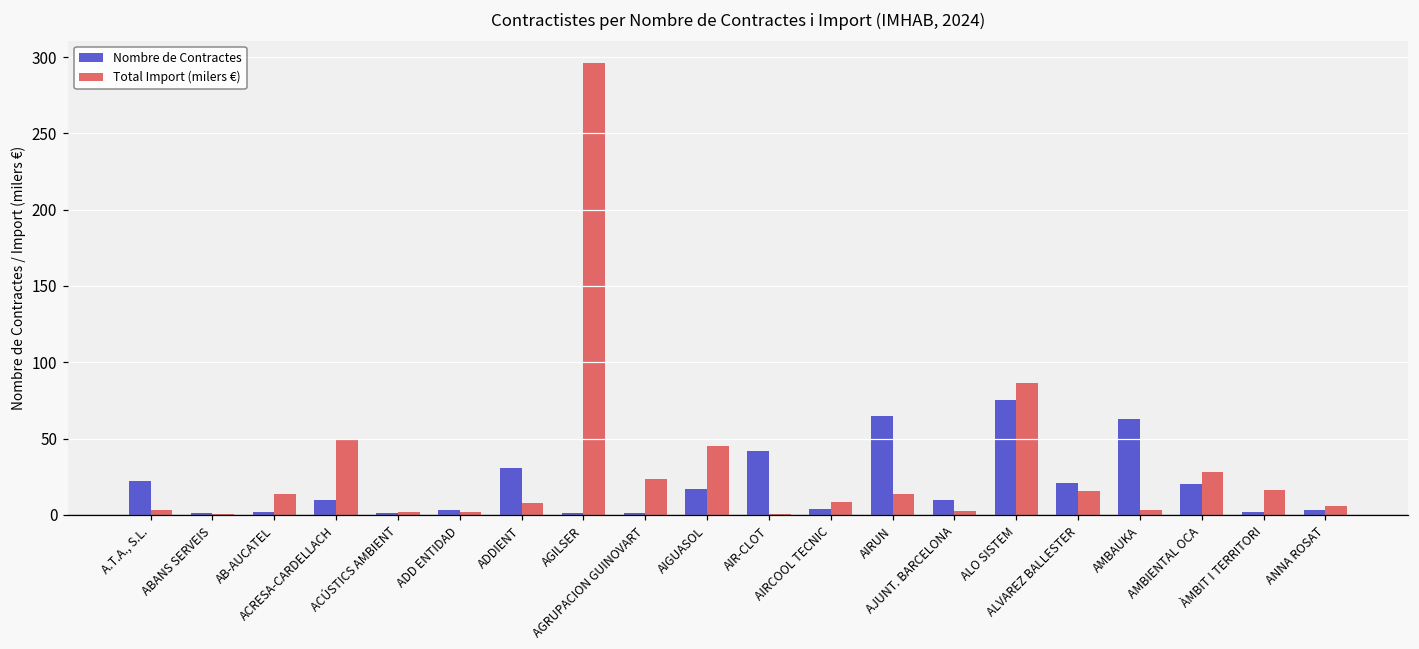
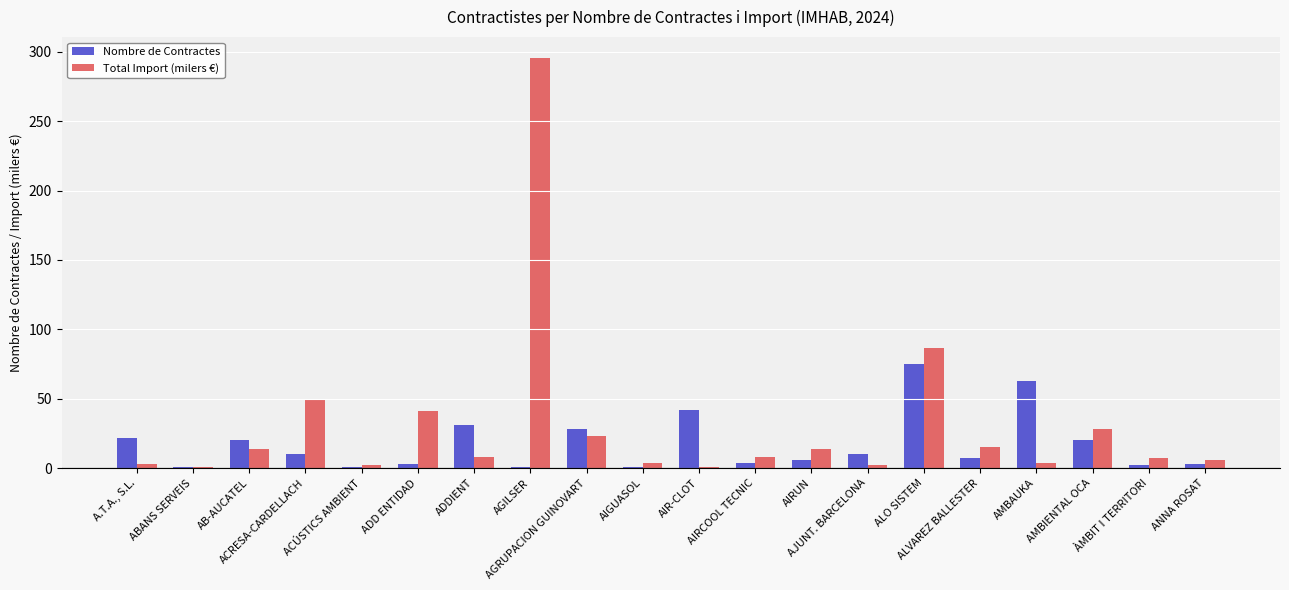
  {
    "Nombre de Contractes": {
      "A.T.A., S.L.": 22,
-     "AB-AUCATEL": 2,
+     "AB-AUCATEL": 20,
      "ACRESA-CARDELLACH": 10,
      "ADD ENTIDAD": 3,
      "ADDIENT": 31,
-     "AGRUPACION GUINOVART": 1,
-     "AIGUASOL": 17,
+     "AGRUPACION GUINOVART": 28,
+     "AIGUASOL": 1,
      "AIR-CLOT": 42,
      "AIRCOOL TECNIC": 4,
-     "AIRUN": 65,
+     "AIRUN": 6,
      "AJUNT. BARCELONA": 10,
      "ALO SISTEM": 75,
-     "ALVAREZ BALLESTER": 21,
+     "ALVAREZ BALLESTER": 7,
      "AMBAUKA": 63,
      "AMBIENTAL OCA": 20,
      "ÀMBIT I TERRITORI": 2,
      "ANNA ROSAT": 3
    },
    "Total Import (milers €)": {
      "A.T.A., S.L.": 3,
      "AB-AUCATEL": 14,
      "ACRESA-CARDELLACH": 49,
      "ACÚSTICS AMBIENT": 2,
-     "ADD ENTIDAD": 2,
+     "ADD ENTIDAD": 41,
      "ADDIENT": 8,
      "AGILSER": 296,
      "AGRUPACION GUINOVART": 23,
-     "AIGUASOL": 45,
+     "AIGUASOL": 4,
      "AIRCOOL TECNIC": 8,
      "AIRUN": 14,
      "AJUNT. BARCELONA": 3,
      "ALO SISTEM": 86,
      "ALVAREZ BALLESTER": 15,
      "AMBAUKA": 4,
      "AMBIENTAL OCA": 28,
-     "ÀMBIT I TERRITORI": 16,
+     "ÀMBIT I TERRITORI": 7,
      "ANNA ROSAT": 6
    }
  }
